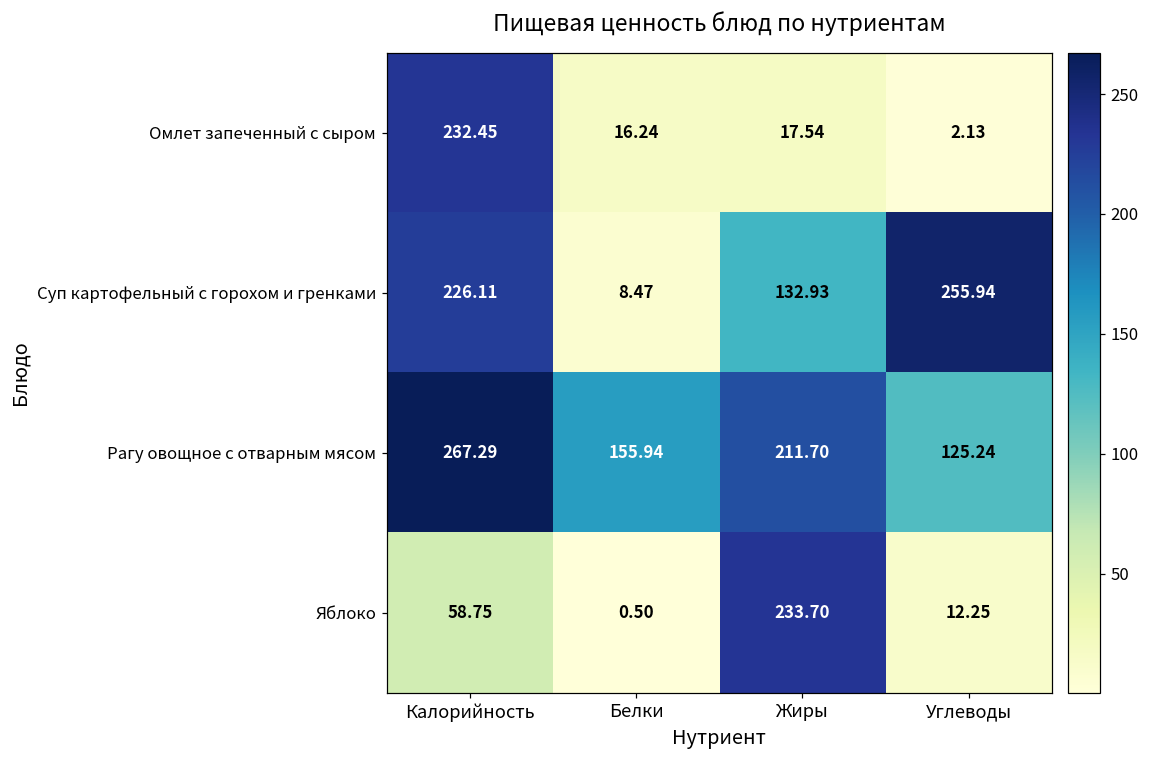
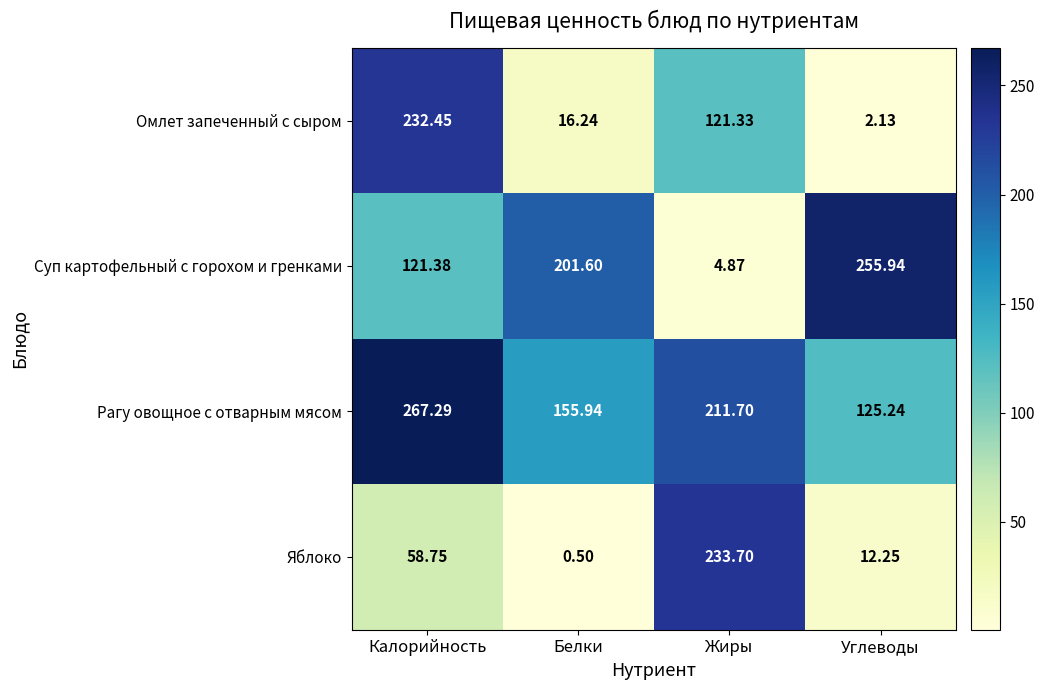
  {
    "Омлет запеченный с сыром": {
      "Калорийность": 232.45,
      "Белки": 16.24,
-     "Жиры": 17.54,
+     "Жиры": 121.33,
      "Углеводы": 2.13
    },
    "Суп картофельный с горохом и гренками": {
-     "Калорийность": 226.11,
-     "Белки": 8.47,
-     "Жиры": 132.93,
+     "Калорийность": 121.38,
+     "Белки": 201.60,
+     "Жиры": 4.87,
      "Углеводы": 255.94
    },
    "Рагу овощное с отварным мясом": {
      "Калорийность": 267.29,
      "Белки": 155.94,
      "Жиры": 211.70,
      "Углеводы": 125.24
    },
    "Яблоко": {
      "Калорийность": 58.75,
      "Белки": 0.50,
      "Жиры": 233.70,
      "Углеводы": 12.25
    }
  }
